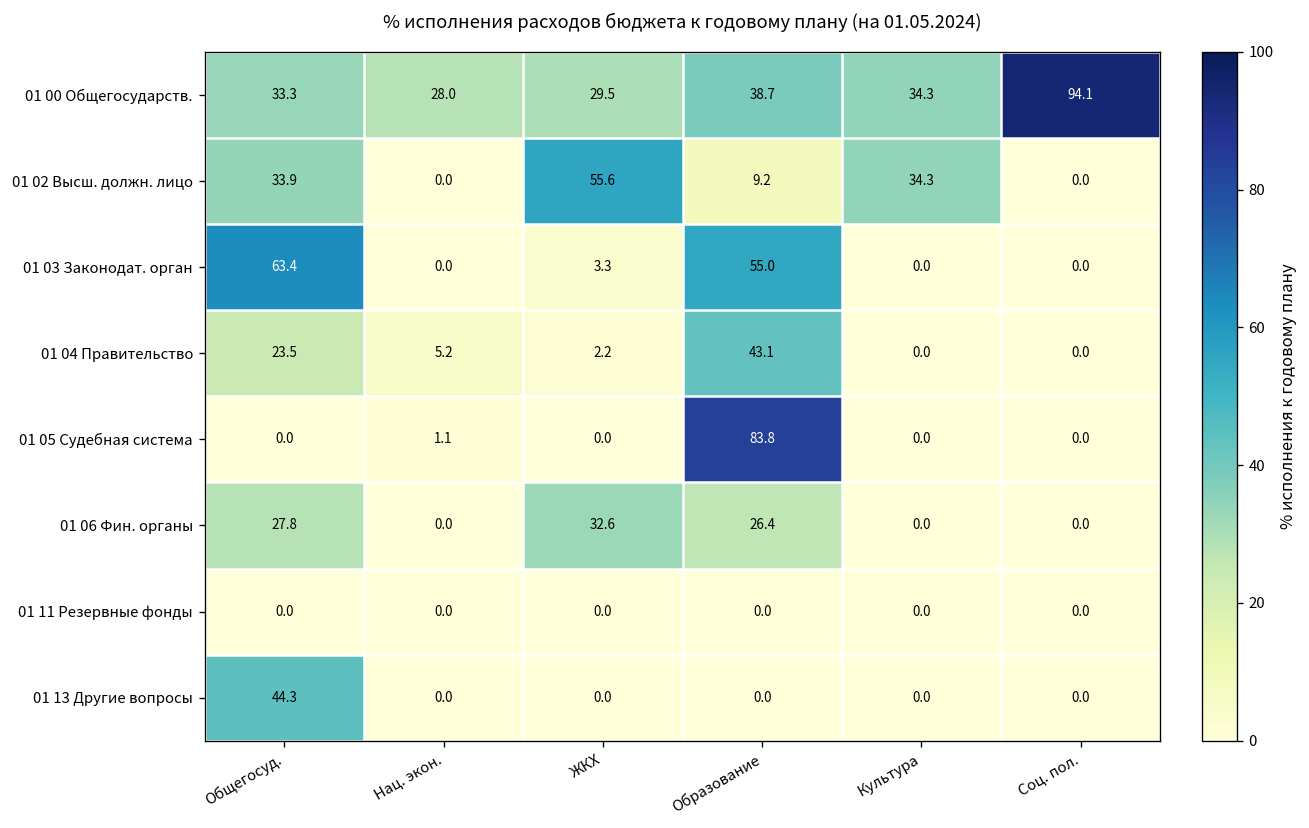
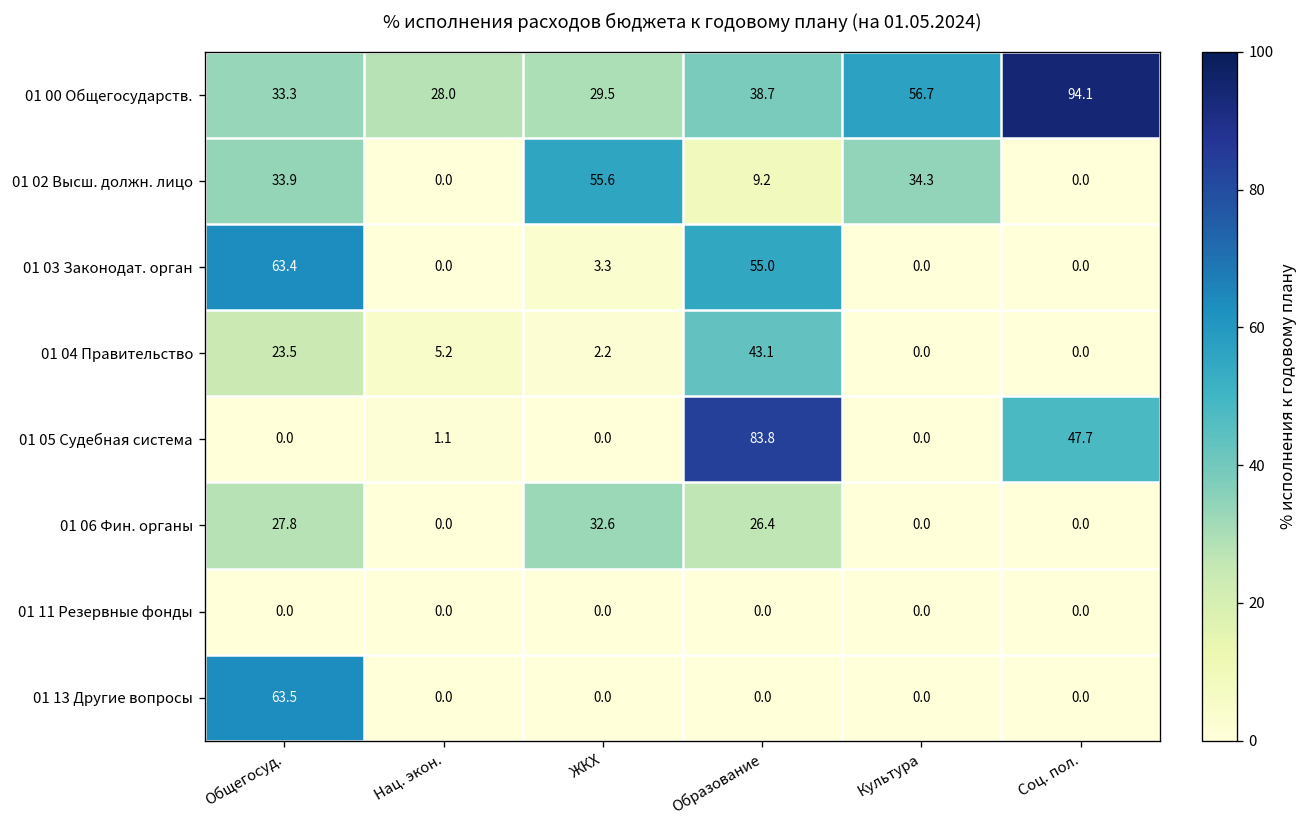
  {
    "01 00 Общегосударств.": {
      "Общегосуд.": 33.3,
      "Нац. экон.": 28.0,
      "ЖКХ": 29.5,
      "Образование": 38.7,
-     "Культура": 34.3,
+     "Культура": 56.7,
      "Соц. пол.": 94.1
    },
    "01 02 Высш. должн. лицо": {
      "Общегосуд.": 33.9,
      "Нац. экон.": 0.0,
      "ЖКХ": 55.6,
      "Образование": 9.2,
      "Культура": 34.3,
      "Соц. пол.": 0.0
    },
    "01 03 Законодат. орган": {
      "Общегосуд.": 63.4,
      "Нац. экон.": 0.0,
      "ЖКХ": 3.3,
      "Образование": 55.0,
      "Культура": 0.0,
      "Соц. пол.": 0.0
    },
    "01 04 Правительство": {
      "Общегосуд.": 23.5,
      "Нац. экон.": 5.2,
      "ЖКХ": 2.2,
      "Образование": 43.1,
      "Культура": 0.0,
      "Соц. пол.": 0.0
    },
    "01 05 Судебная система": {
      "Общегосуд.": 0.0,
      "Нац. экон.": 1.1,
      "ЖКХ": 0.0,
      "Образование": 83.8,
      "Культура": 0.0,
-     "Соц. пол.": 0.0
+     "Соц. пол.": 47.7
    },
    "01 06 Фин. органы": {
      "Общегосуд.": 27.8,
      "Нац. экон.": 0.0,
      "ЖКХ": 32.6,
      "Образование": 26.4,
      "Культура": 0.0,
      "Соц. пол.": 0.0
    },
    "01 11 Резервные фонды": {
      "Общегосуд.": 0.0,
      "Нац. экон.": 0.0,
      "ЖКХ": 0.0,
      "Образование": 0.0,
      "Культура": 0.0,
      "Соц. пол.": 0.0
    },
    "01 13 Другие вопросы": {
-     "Общегосуд.": 44.3,
+     "Общегосуд.": 63.5,
      "Нац. экон.": 0.0,
      "ЖКХ": 0.0,
      "Образование": 0.0,
      "Культура": 0.0,
      "Соц. пол.": 0.0
    }
  }
